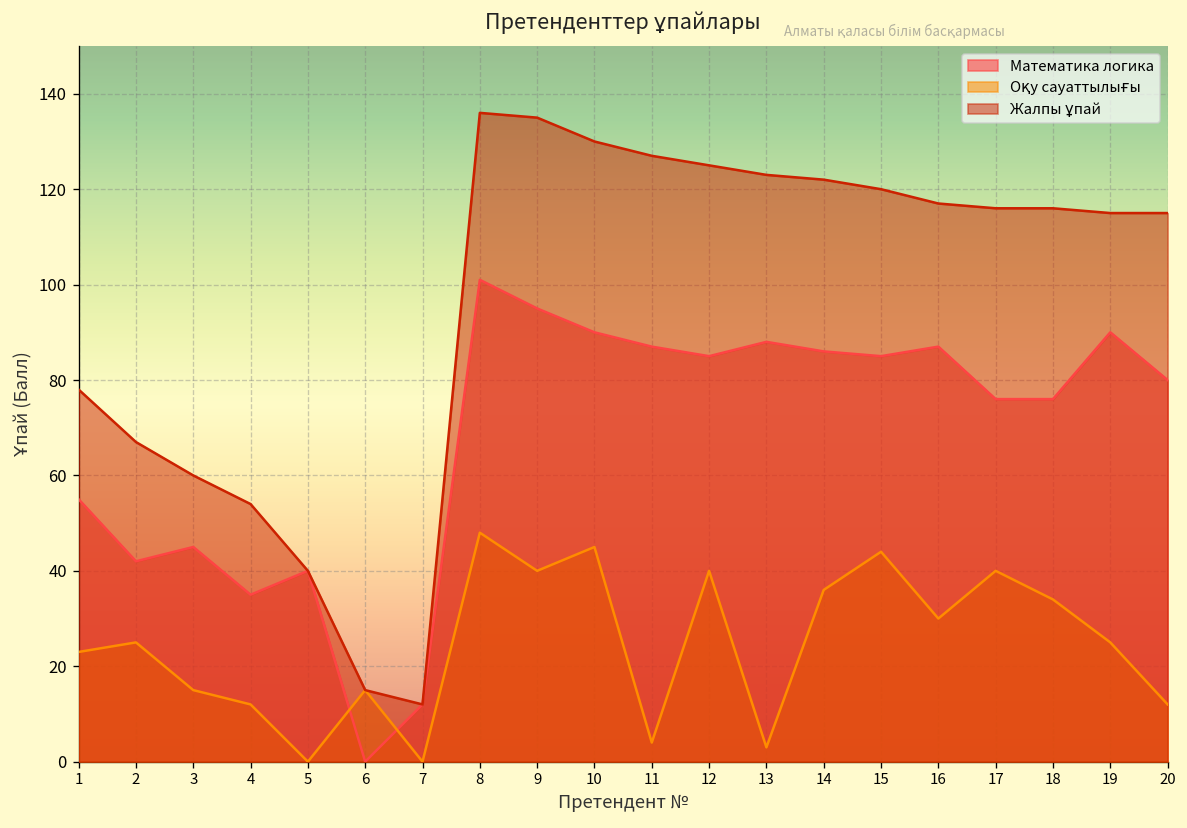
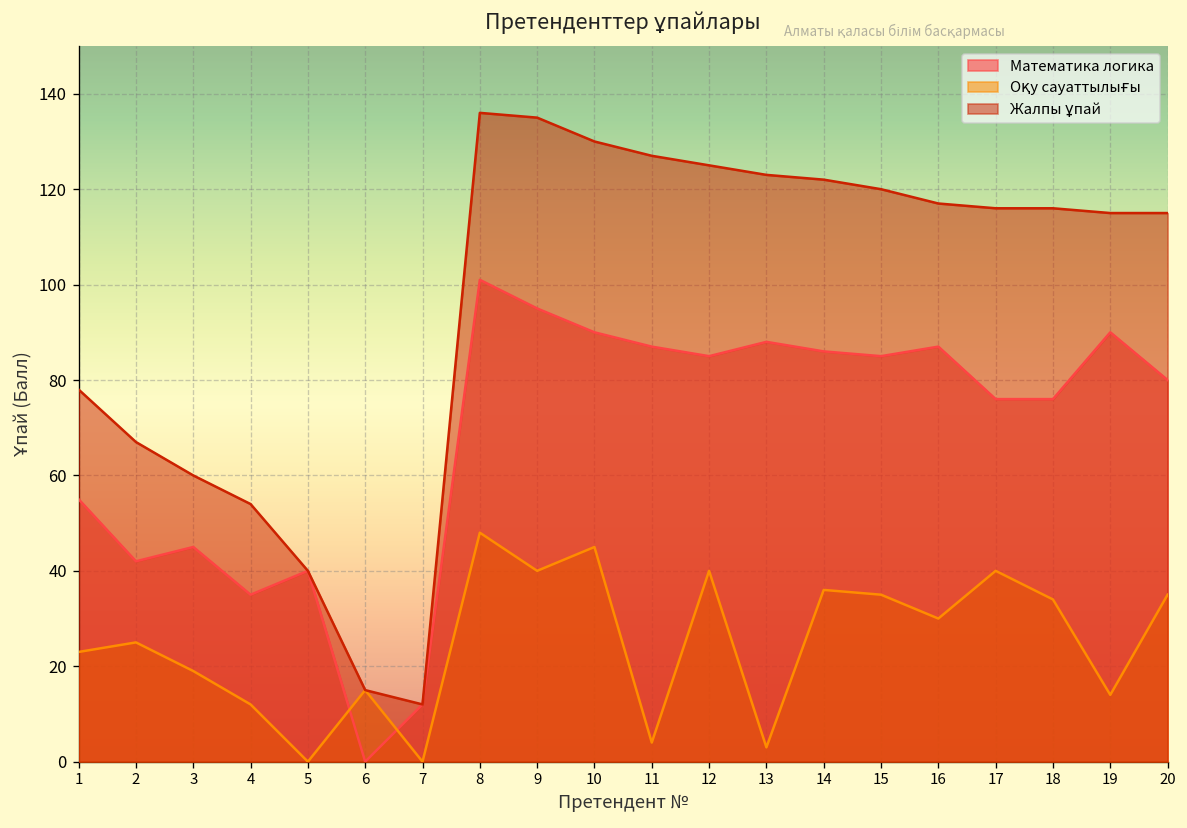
  {
    "Оқу сауаттылығы": {
      "1": 23,
      "2": 25,
-     "3": 15,
+     "3": 19,
      "4": 12,
      "5": 0,
      "7": 0,
      "8": 48,
      "9": 40,
      "10": 45,
      "11": 4,
      "12": 40,
      "13": 3,
      "14": 36,
-     "15": 44,
+     "15": 35,
      "16": 30,
      "17": 40,
      "18": 34,
-     "19": 25,
-     "20": 12
+     "19": 14,
+     "20": 35
    }
  }
